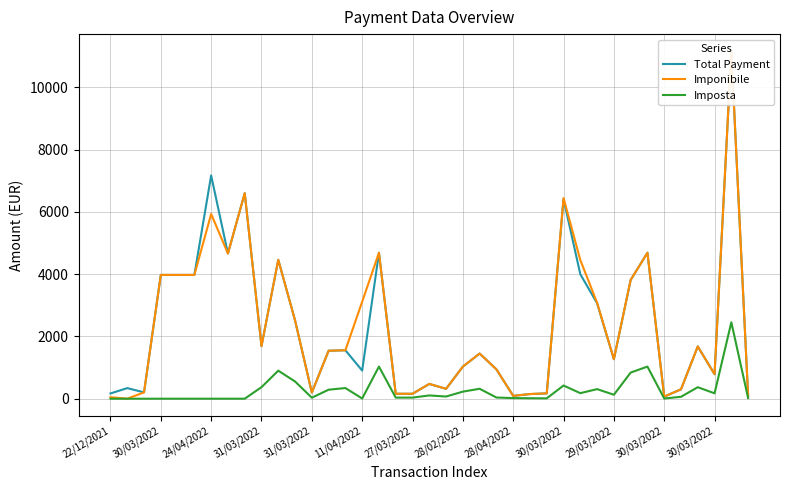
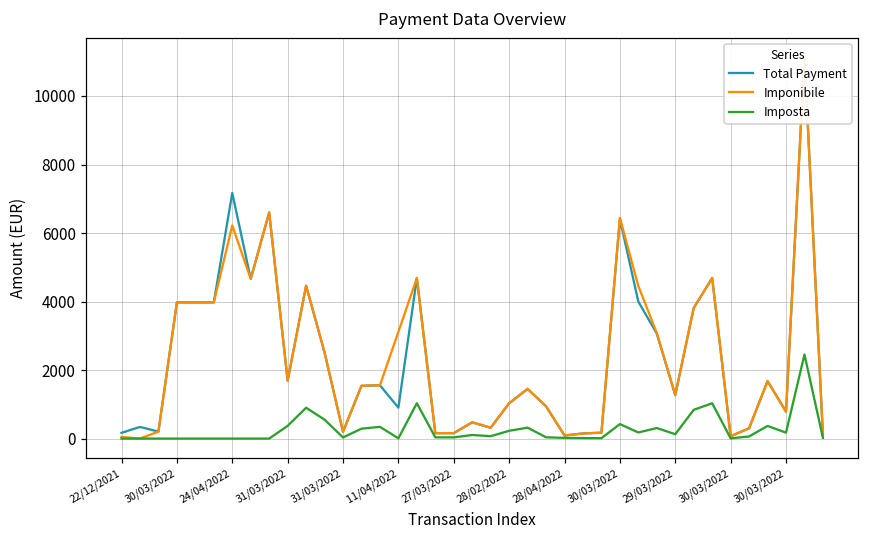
  {
    "Total Payment": {
      "22/12/2021": 200,
      "24/04/2022": 7200,
      "11/04/2022": 900
    },
    "Imponibile": {
-     "24/04/2022": 5900,
+     "24/04/2022": 6200,
      "11/04/2022": 3100
    },
    "Imposta": {
      "24/04/2022": 0,
      "11/04/2022": 0
    }
  }
